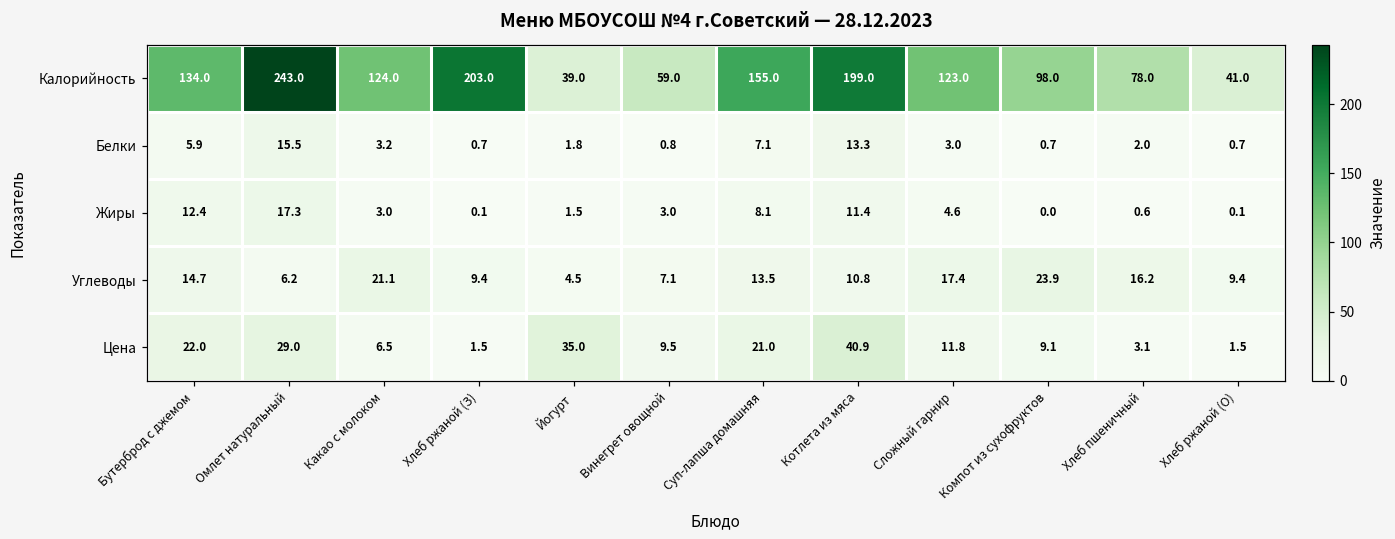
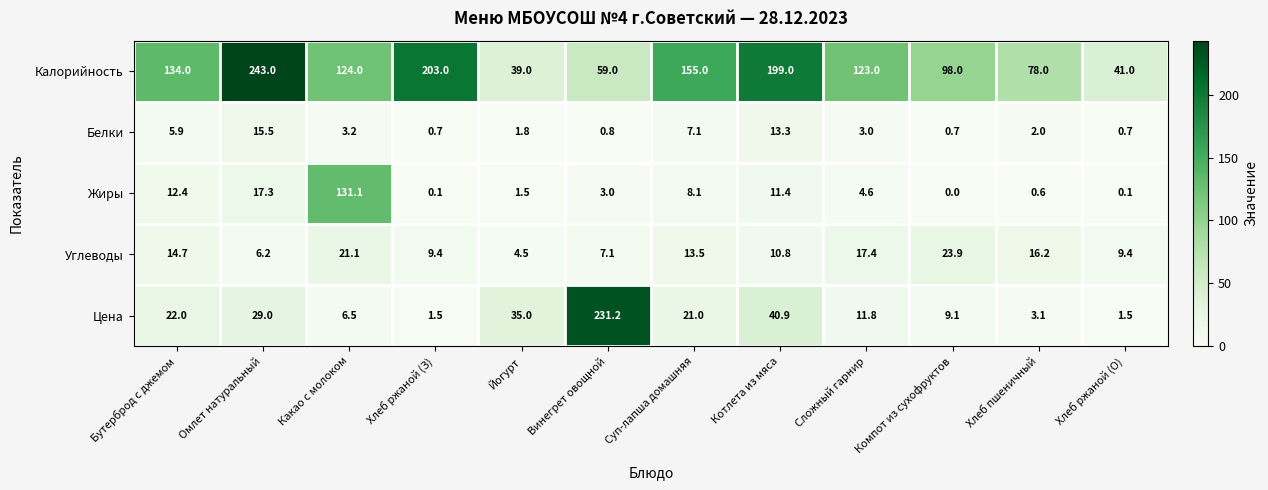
  {
    "Калорийность": {
      "Бутерброд с джемом": 134.0,
      "Омлет натуральный": 243.0,
      "Какао с молоком": 124.0,
      "Хлеб ржаной (З)": 203.0,
      "Йогурт": 39.0,
      "Винегрет овощной": 59.0,
      "Суп-лапша домашняя": 155.0,
      "Котлета из мяса": 199.0,
      "Сложный гарнир": 123.0,
      "Компот из сухофруктов": 98.0,
      "Хлеб пшеничный": 78.0,
      "Хлеб ржаной (О)": 41.0
    },
    "Белки": {
      "Бутерброд с джемом": 5.9,
      "Омлет натуральный": 15.5,
      "Какао с молоком": 3.2,
      "Хлеб ржаной (З)": 0.7,
      "Йогурт": 1.8,
      "Винегрет овощной": 0.8,
      "Суп-лапша домашняя": 7.1,
      "Котлета из мяса": 13.3,
      "Сложный гарнир": 3.0,
      "Компот из сухофруктов": 0.7,
      "Хлеб пшеничный": 2.0,
      "Хлеб ржаной (О)": 0.7
    },
    "Жиры": {
      "Бутерброд с джемом": 12.4,
      "Омлет натуральный": 17.3,
-     "Какао с молоком": 3.0,
+     "Какао с молоком": 131.1,
      "Хлеб ржаной (З)": 0.1,
      "Йогурт": 1.5,
      "Винегрет овощной": 3.0,
      "Суп-лапша домашняя": 8.1,
      "Котлета из мяса": 11.4,
      "Сложный гарнир": 4.6,
      "Компот из сухофруктов": 0.0,
      "Хлеб пшеничный": 0.6,
      "Хлеб ржаной (О)": 0.1
    },
    "Углеводы": {
      "Бутерброд с джемом": 14.7,
      "Омлет натуральный": 6.2,
      "Какао с молоком": 21.1,
      "Хлеб ржаной (З)": 9.4,
      "Йогурт": 4.5,
      "Винегрет овощной": 7.1,
      "Суп-лапша домашняя": 13.5,
      "Котлета из мяса": 10.8,
      "Сложный гарнир": 17.4,
      "Компот из сухофруктов": 23.9,
      "Хлеб пшеничный": 16.2,
      "Хлеб ржаной (О)": 9.4
    },
    "Цена": {
      "Бутерброд с джемом": 22.0,
      "Омлет натуральный": 29.0,
      "Какао с молоком": 6.5,
      "Хлеб ржаной (З)": 1.5,
      "Йогурт": 35.0,
-     "Винегрет овощной": 9.5,
+     "Винегрет овощной": 231.2,
      "Суп-лапша домашняя": 21.0,
      "Котлета из мяса": 40.9,
      "Сложный гарнир": 11.8,
      "Компот из сухофруктов": 9.1,
      "Хлеб пшеничный": 3.1,
      "Хлеб ржаной (О)": 1.5
    }
  }
